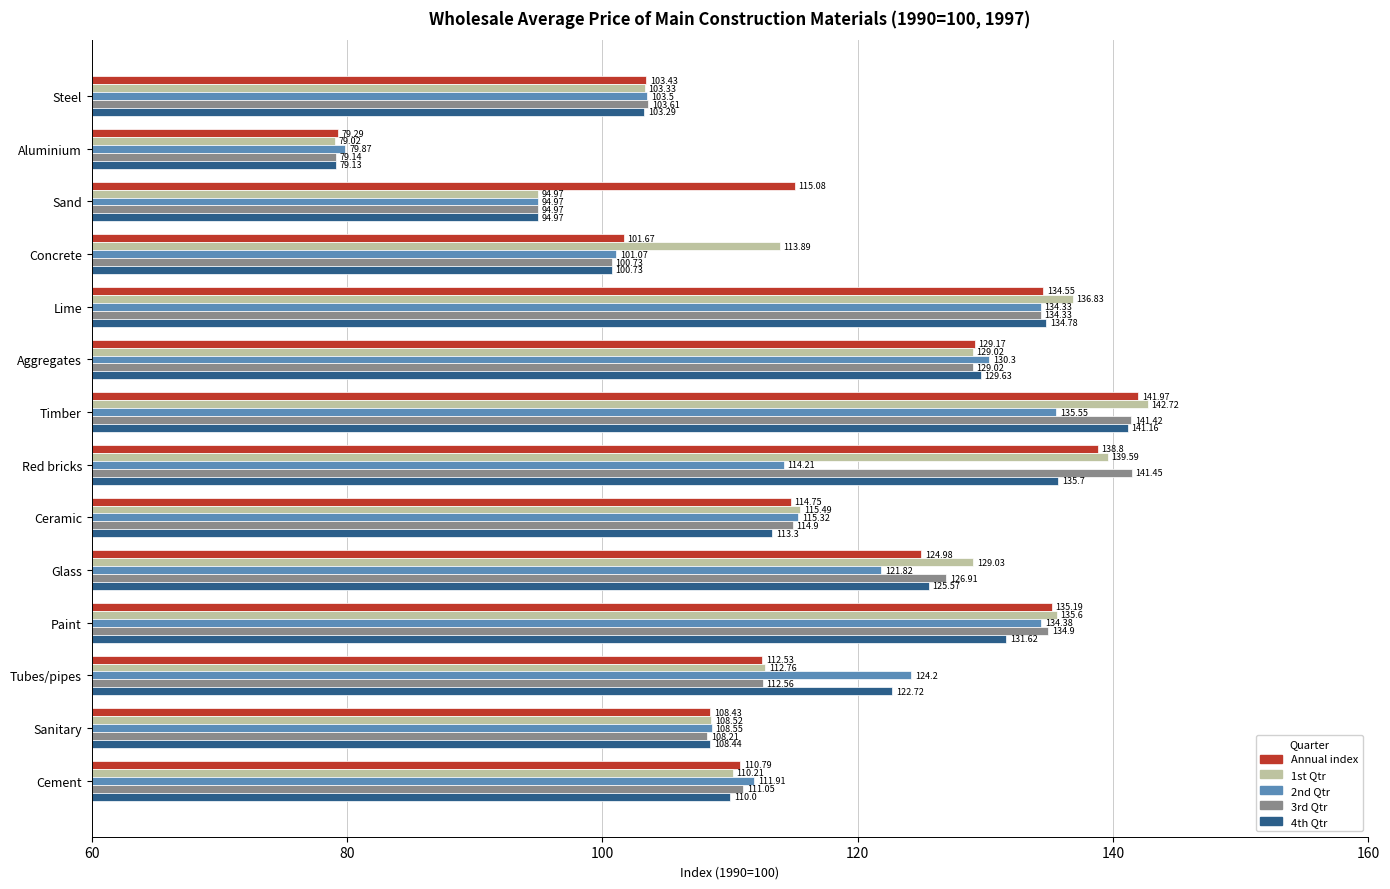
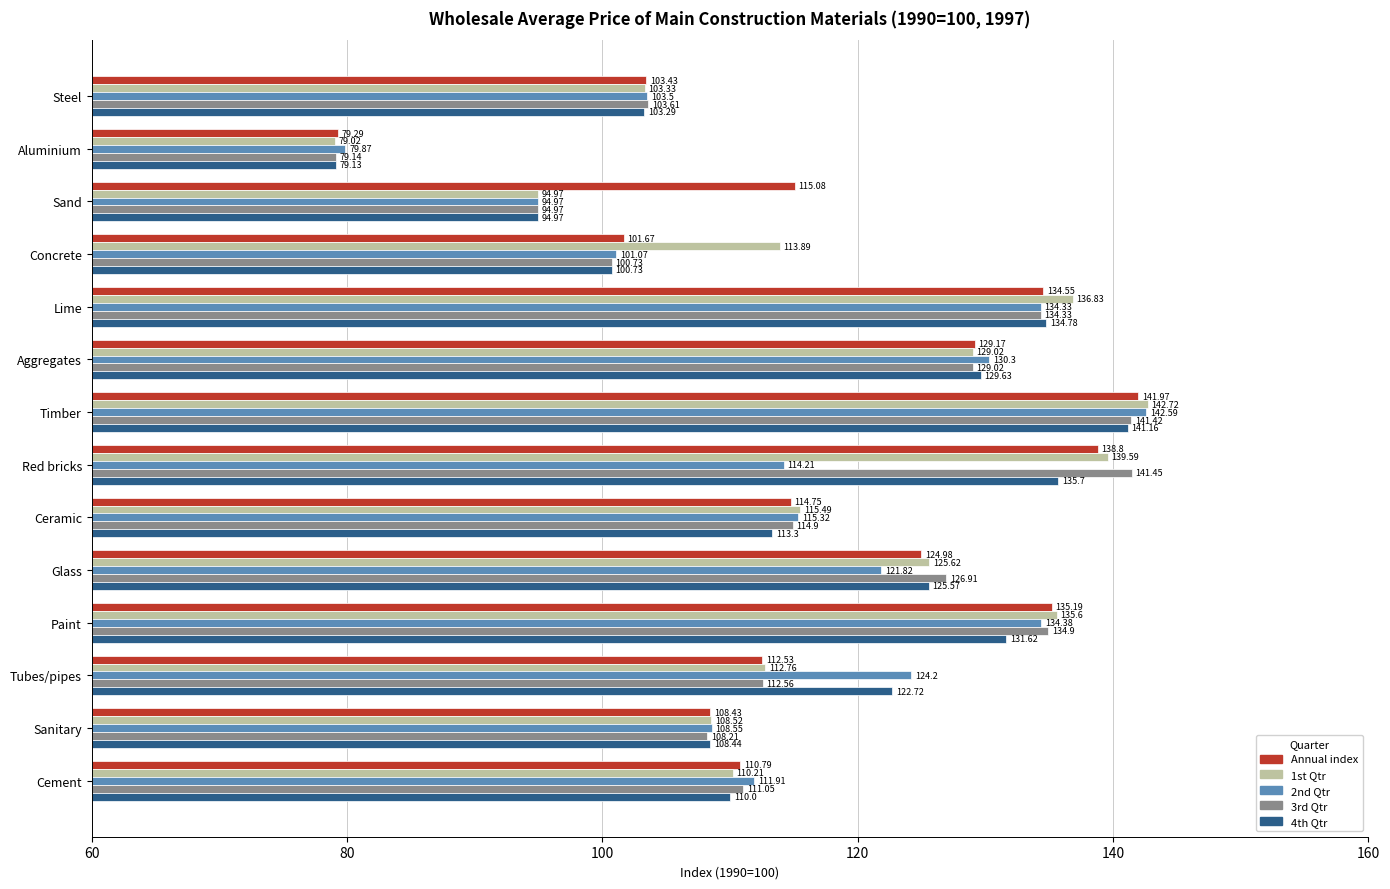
  {
    "Annual index": {
      "Steel": 103.43,
      "Aluminium": 79.29,
      "Sand": 115.08,
      "Concrete": 101.67,
      "Lime": 134.55,
      "Aggregates": 129.17,
      "Timber": 141.97,
      "Red bricks": 138.8,
      "Ceramic": 114.75,
      "Glass": 124.98,
      "Paint": 135.19,
      "Tubes/pipes": 112.53,
      "Sanitary": 108.43,
      "Cement": 110.79
    },
    "1st Qtr": {
      "Steel": 103.33,
      "Aluminium": 79.02,
      "Sand": 94.97,
      "Concrete": 113.89,
      "Lime": 136.83,
      "Aggregates": 129.02,
      "Timber": 142.72,
      "Red bricks": 139.59,
      "Ceramic": 115.49,
-     "Glass": 129.03,
+     "Glass": 125.62,
      "Paint": 135.6,
      "Tubes/pipes": 112.76,
      "Sanitary": 108.52,
      "Cement": 110.21
    },
    "2nd Qtr": {
      "Steel": 103.5,
      "Aluminium": 79.87,
      "Sand": 94.97,
      "Concrete": 101.07,
      "Lime": 134.33,
      "Aggregates": 130.3,
-     "Timber": 135.55,
+     "Timber": 142.59,
      "Red bricks": 114.21,
      "Ceramic": 115.32,
      "Glass": 121.82,
      "Paint": 134.38,
      "Tubes/pipes": 124.2,
      "Sanitary": 108.55,
      "Cement": 111.91
    },
    "3rd Qtr": {
      "Steel": 103.61,
      "Aluminium": 79.14,
      "Sand": 94.97,
      "Concrete": 100.73,
      "Lime": 134.33,
      "Aggregates": 129.02,
      "Timber": 141.42,
      "Red bricks": 141.45,
      "Ceramic": 114.9,
      "Glass": 126.91,
      "Paint": 134.9,
      "Tubes/pipes": 112.56,
      "Sanitary": 108.21,
      "Cement": 111.05
    },
    "4th Qtr": {
      "Steel": 103.29,
      "Aluminium": 79.13,
      "Sand": 94.97,
      "Concrete": 100.73,
      "Lime": 134.78,
      "Aggregates": 129.63,
      "Timber": 141.16,
      "Red bricks": 135.7,
      "Ceramic": 113.3,
      "Glass": 125.57,
      "Paint": 131.62,
      "Tubes/pipes": 122.72,
      "Sanitary": 108.44,
      "Cement": 110.0
    }
  }
